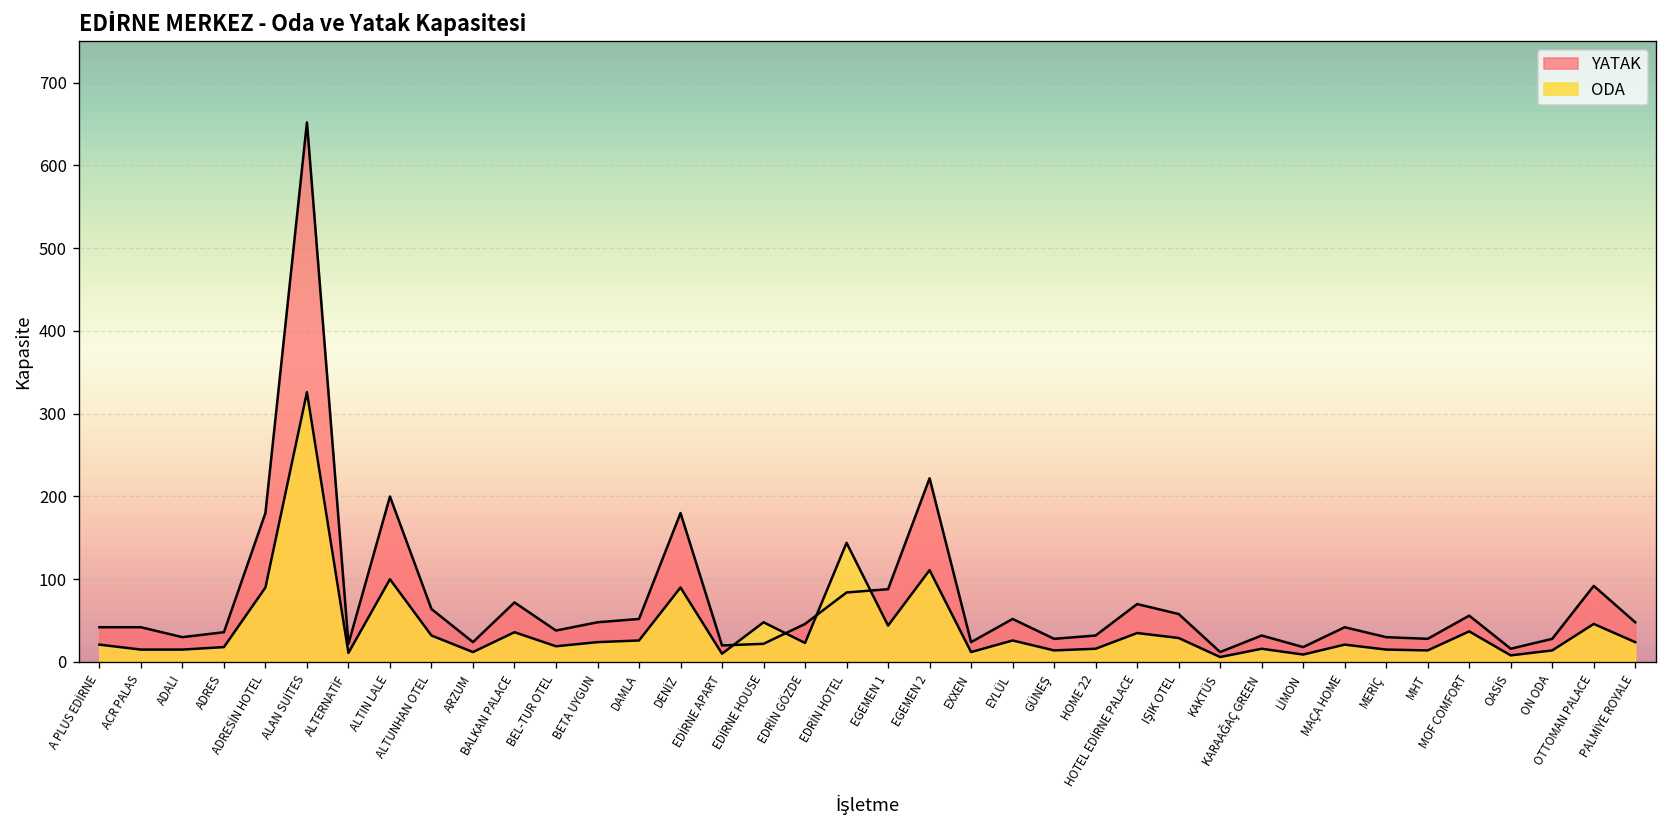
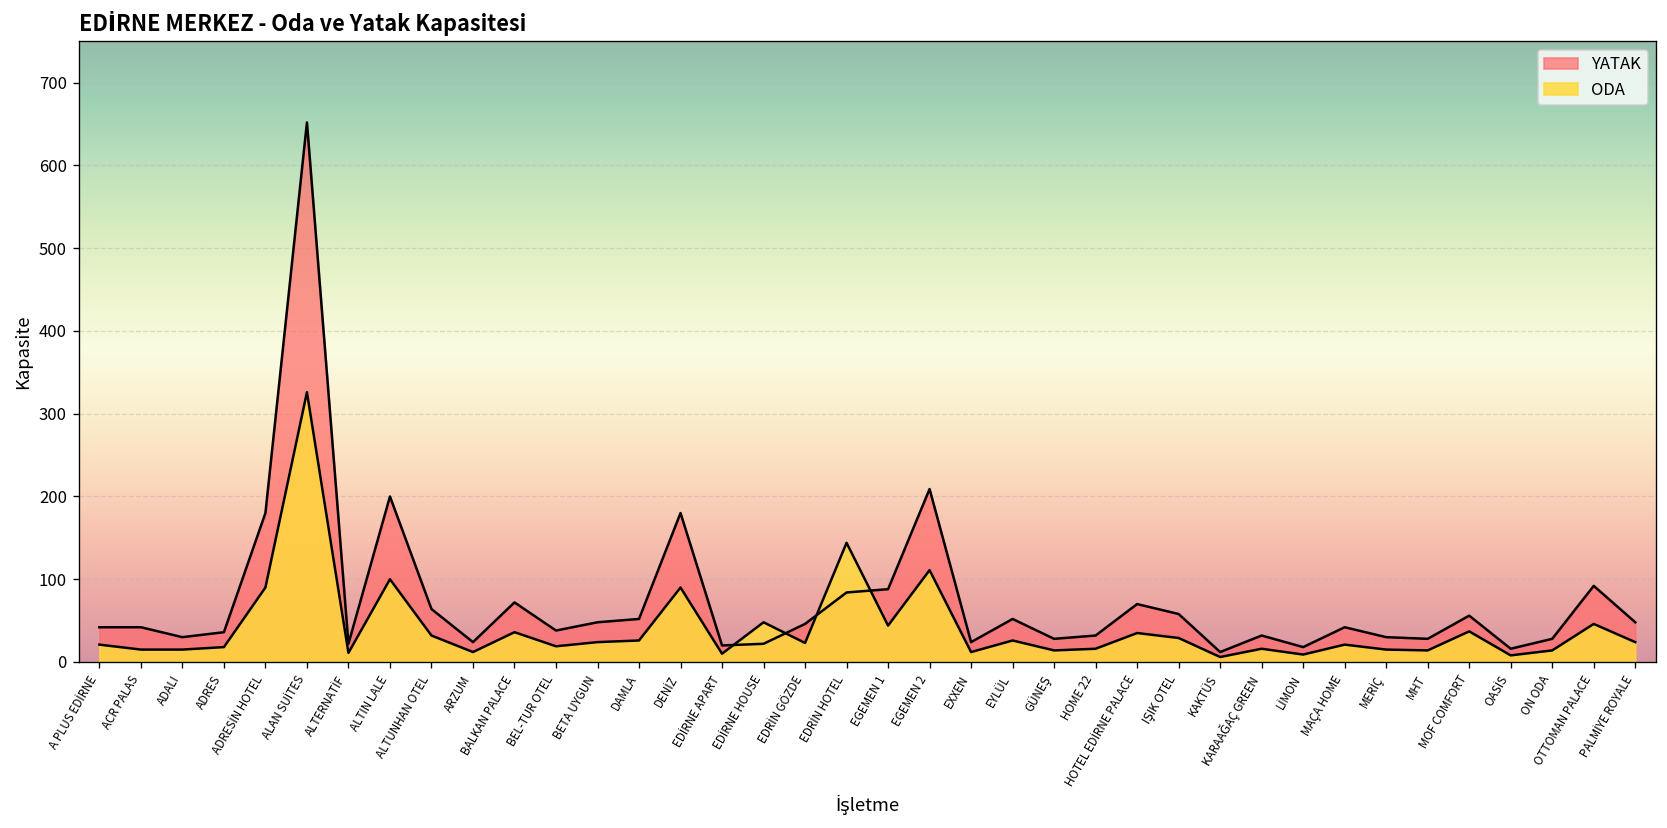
  {
    "YATAK": {
      "A PLUS EDİRNE": 40,
      "ACR PALAS": 40,
      "ADALI": 30,
      "ADRES": 40,
      "ADRESİN HOTEL": 180,
      "ALAN SUİTES": 650,
      "ALTERNATİF": 20,
      "ALTIN LALE": 200,
      "ALTUNHAN OTEL": 60,
      "ARZUM": 20,
      "BALKAN PALACE": 70,
      "BEL-TUR OTEL": 40,
      "BETA UYGUN": 50,
      "DAMLA": 50,
      "DENİZ": 180,
      "EDİRNE APART": 20,
      "EDİRNE HOUSE": 20,
      "EDRİN GÖZDE": 50,
      "EDRİN HOTEL": 80,
      "EGEMEN 1": 90,
-     "EGEMEN 2": 220,
+     "EGEMEN 2": 210,
      "EXXEN": 20,
      "EYLÜL": 50,
      "GÜNEŞ": 30,
      "HOME 22": 30,
      "HOTEL EDİRNE PALACE": 70,
      "IŞIK OTEL": 60,
      "KAKTÜS": 10,
      "KARAAĞAÇ GREEN": 30,
      "LİMON": 20,
      "MAÇA HOME": 40,
      "MERİÇ": 30,
      "MHT": 30,
      "MOF COMFORT": 60,
      "OASİS": 20,
      "ON ODA": 30,
      "OTTOMAN PALACE": 90,
      "PALMİYE ROYALE": 50
    },
    "ODA": {
      "A PLUS EDİRNE": 20,
      "ACR PALAS": 20,
      "ADALI": 20,
      "ADRES": 20,
      "ADRESİN HOTEL": 90,
      "ALAN SUİTES": 330,
      "ALTERNATİF": 10,
      "ALTIN LALE": 100,
      "ALTUNHAN OTEL": 30,
      "ARZUM": 10,
      "BALKAN PALACE": 40,
      "BEL-TUR OTEL": 20,
      "BETA UYGUN": 20,
      "DAMLA": 30,
      "DENİZ": 90,
      "EDİRNE APART": 10,
      "EDİRNE HOUSE": 50,
      "EDRİN GÖZDE": 20,
      "EDRİN HOTEL": 140,
      "EGEMEN 1": 40,
      "EGEMEN 2": 110,
      "EXXEN": 10,
      "EYLÜL": 30,
      "GÜNEŞ": 10,
      "HOME 22": 20,
      "HOTEL EDİRNE PALACE": 40,
      "IŞIK OTEL": 30,
      "KAKTÜS": 10,
      "KARAAĞAÇ GREEN": 20,
      "LİMON": 10,
      "MAÇA HOME": 20,
      "MERİÇ": 20,
      "MHT": 10,
      "MOF COMFORT": 40,
      "OASİS": 10,
      "ON ODA": 10,
      "OTTOMAN PALACE": 50,
      "PALMİYE ROYALE": 20
    }
  }
